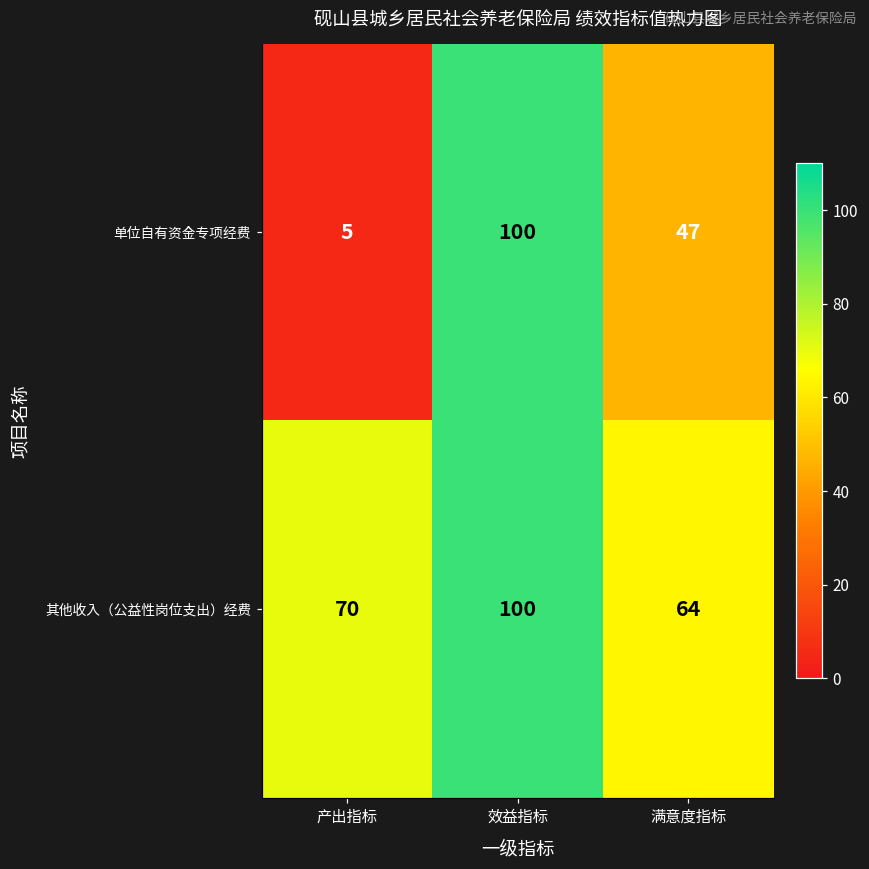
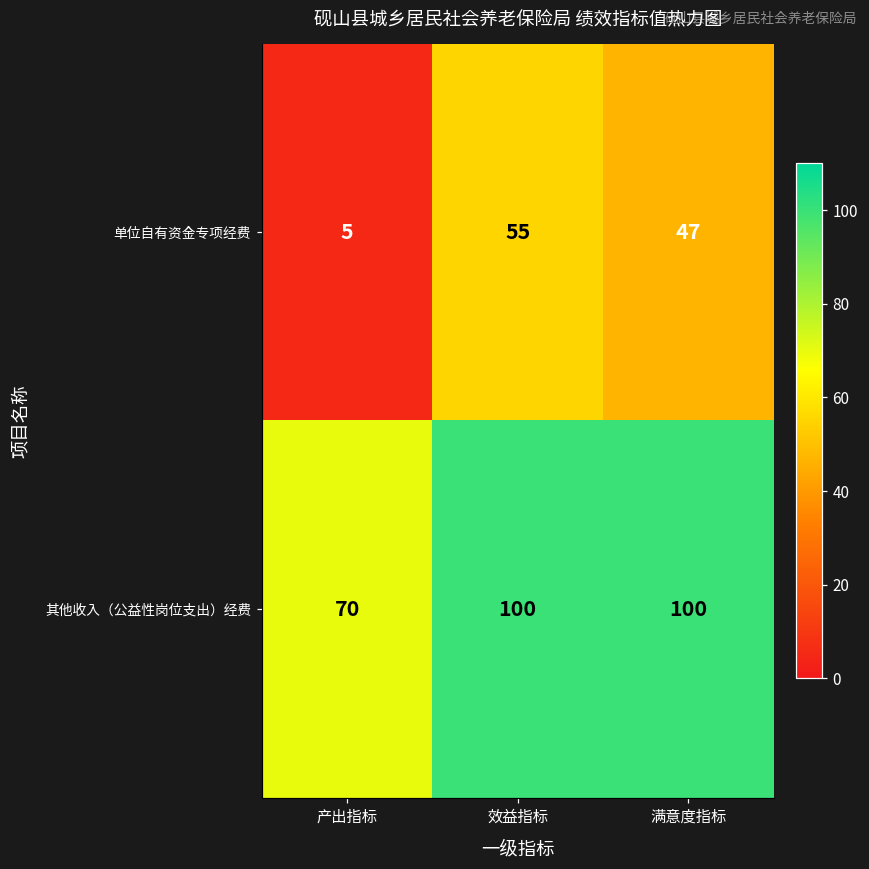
  {
    "单位自有资金专项经费": {
      "产出指标": 5,
-     "效益指标": 100,
+     "效益指标": 55,
      "满意度指标": 47
    },
    "其他收入（公益性岗位支出）经费": {
      "产出指标": 70,
      "效益指标": 100,
-     "满意度指标": 64
+     "满意度指标": 100
    }
  }
